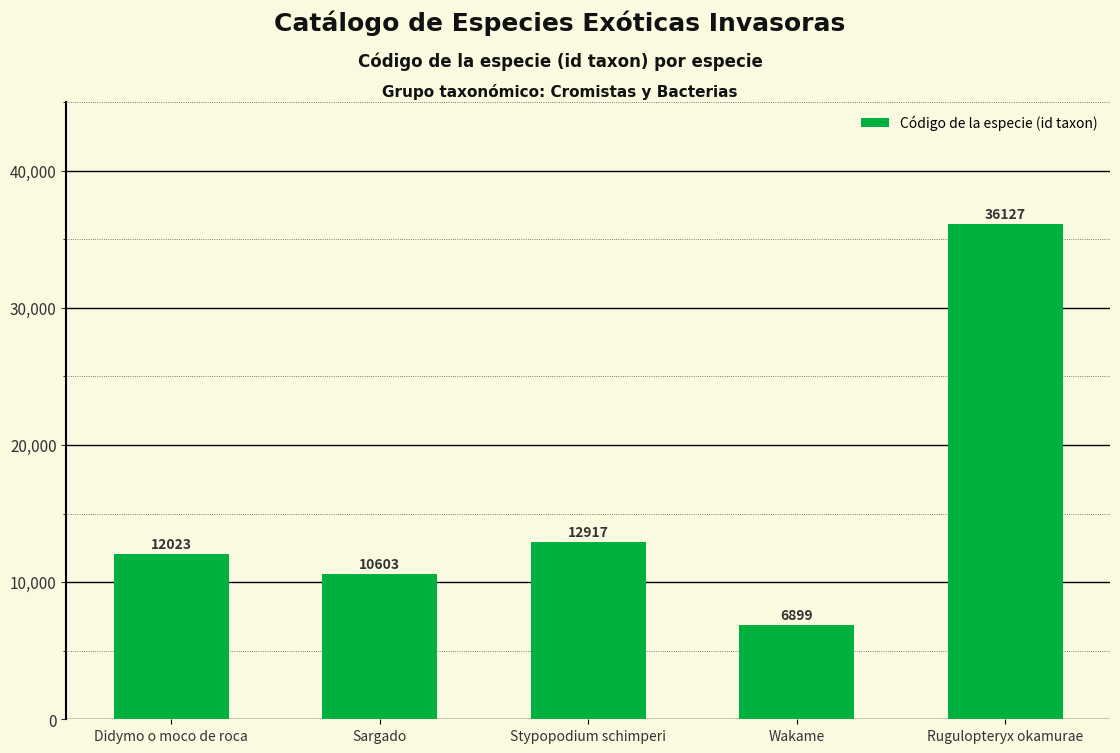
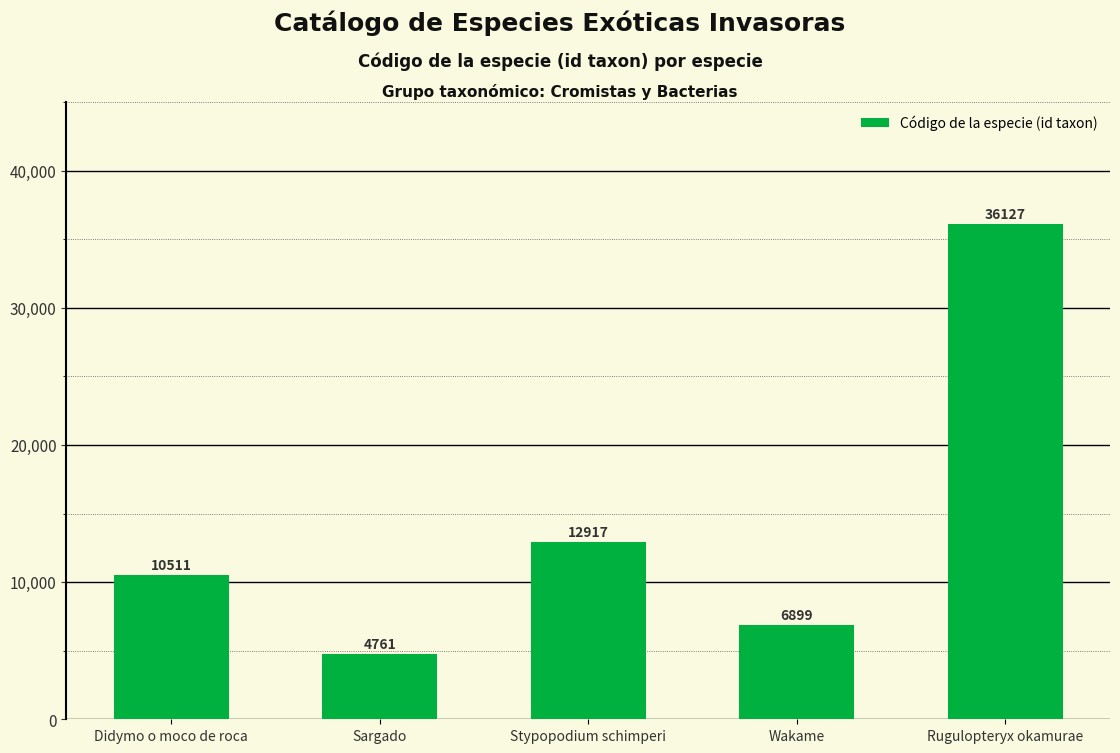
  {
-   "Didymo o moco de roca": 12023,
-   "Sargado": 10603,
+   "Didymo o moco de roca": 10511,
+   "Sargado": 4761,
    "Stypopodium schimperi": 12917,
    "Wakame": 6899,
    "Rugulopteryx okamurae": 36127
  }
